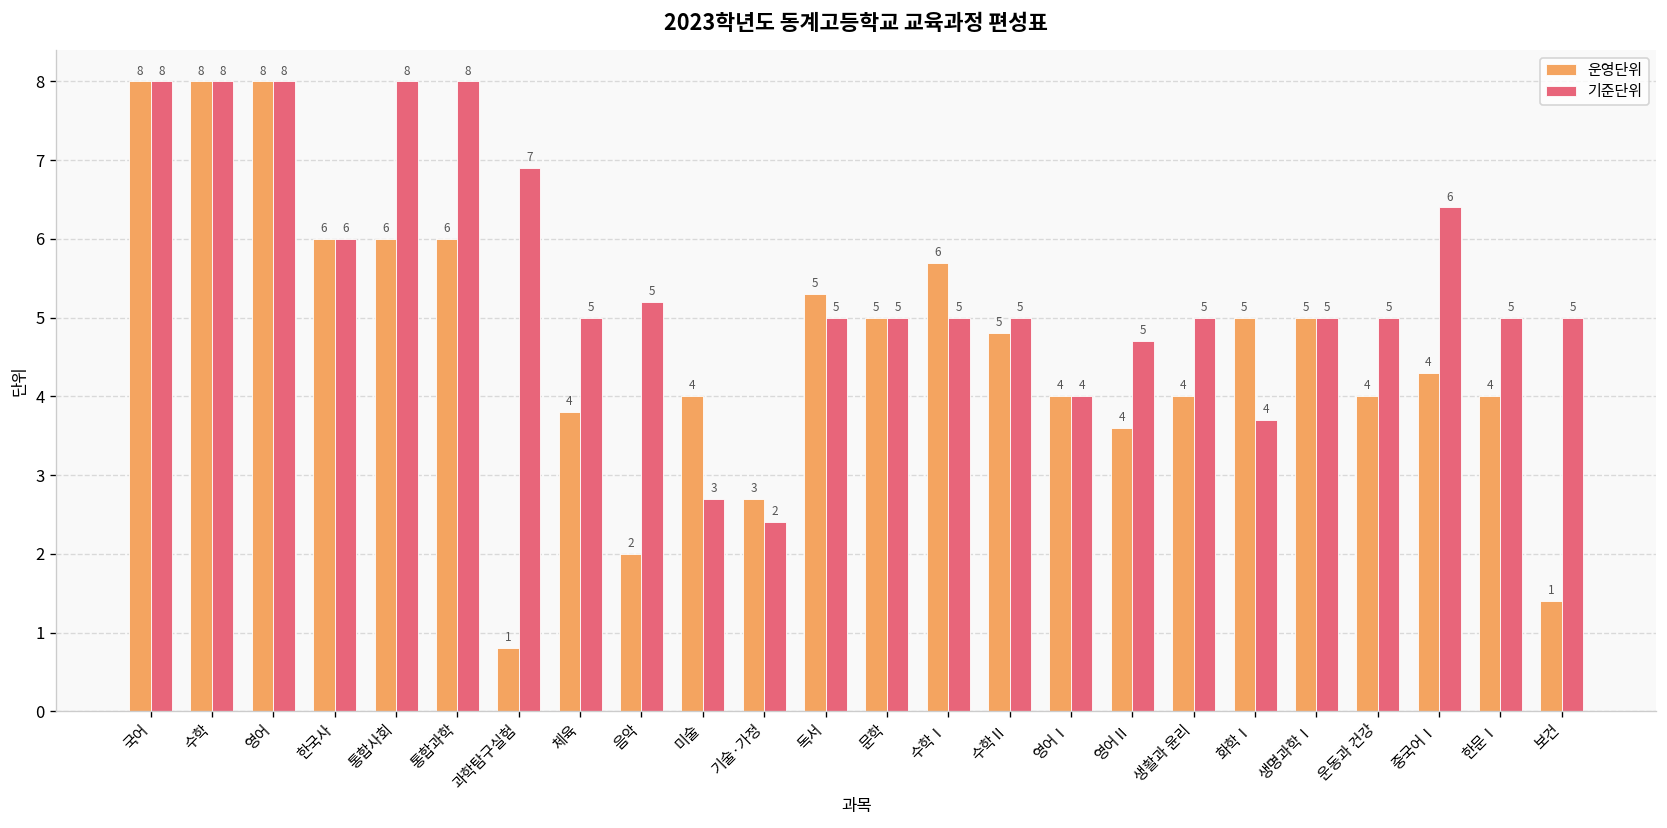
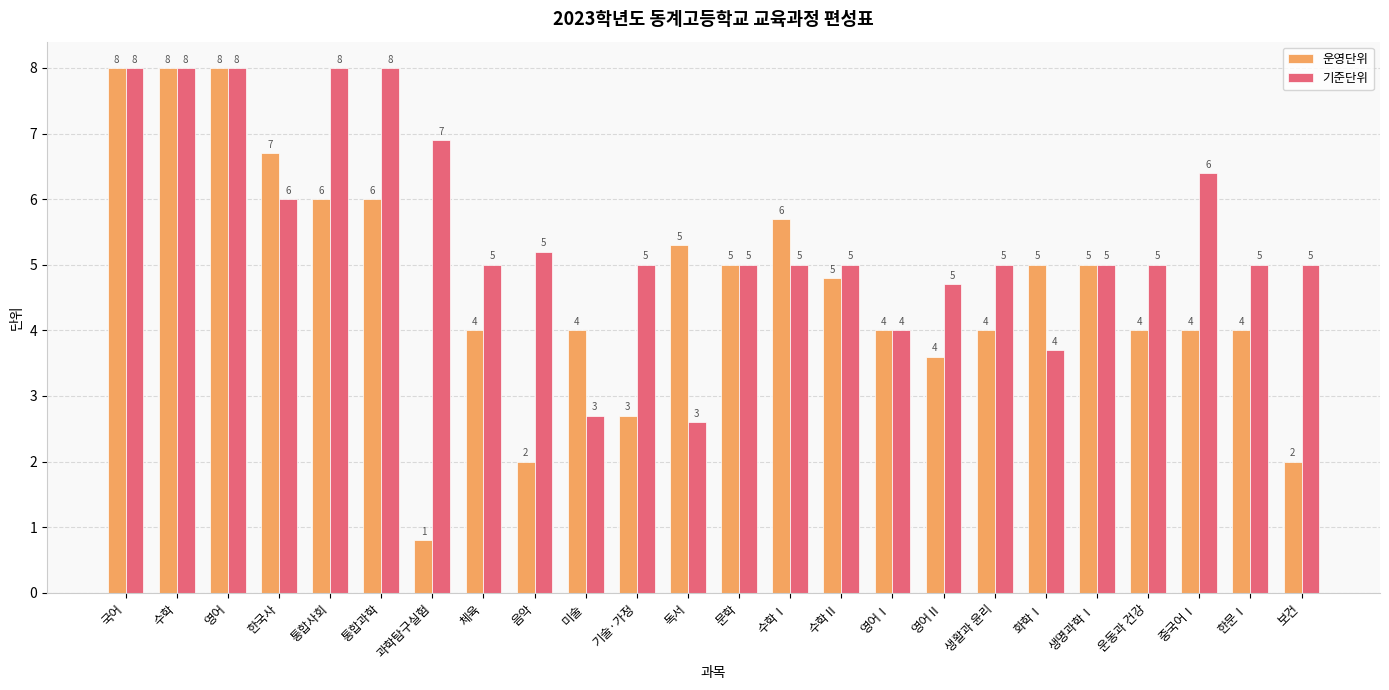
  {
    "운영단위": {
      "국어": 8,
      "수학": 8,
      "영어": 8,
-     "한국사": 6,
+     "한국사": 7,
      "통합사회": 6,
      "통합과학": 6,
      "과학탐구실험": 1,
-     "체육": 3.8,
+     "체육": 4.0,
      "음악": 2,
      "미술": 4,
      "기술·가정": 3,
      "독서": 5,
      "문학": 5,
      "수학Ⅰ": 6,
      "수학Ⅱ": 5,
      "영어Ⅰ": 4,
      "영어Ⅱ": 4,
      "생활과 윤리": 4,
      "화학Ⅰ": 5,
      "생명과학Ⅰ": 5,
      "운동과 건강": 4,
-     "중국어Ⅰ": 4.3,
+     "중국어Ⅰ": 4.0,
      "한문Ⅰ": 4,
-     "보건": 1
+     "보건": 2
    },
    "기준단위": {
      "국어": 8,
      "수학": 8,
      "영어": 8,
      "한국사": 6,
      "통합사회": 8,
      "통합과학": 8,
      "과학탐구실험": 7,
      "체육": 5,
      "음악": 5,
      "미술": 3,
-     "기술·가정": 2,
-     "독서": 5,
+     "기술·가정": 5,
+     "독서": 3,
      "문학": 5,
      "수학Ⅰ": 5,
      "수학Ⅱ": 5,
      "영어Ⅰ": 4,
      "영어Ⅱ": 5,
      "생활과 윤리": 5,
      "화학Ⅰ": 4,
      "생명과학Ⅰ": 5,
      "운동과 건강": 5,
      "중국어Ⅰ": 6,
      "한문Ⅰ": 5,
      "보건": 5
    }
  }
